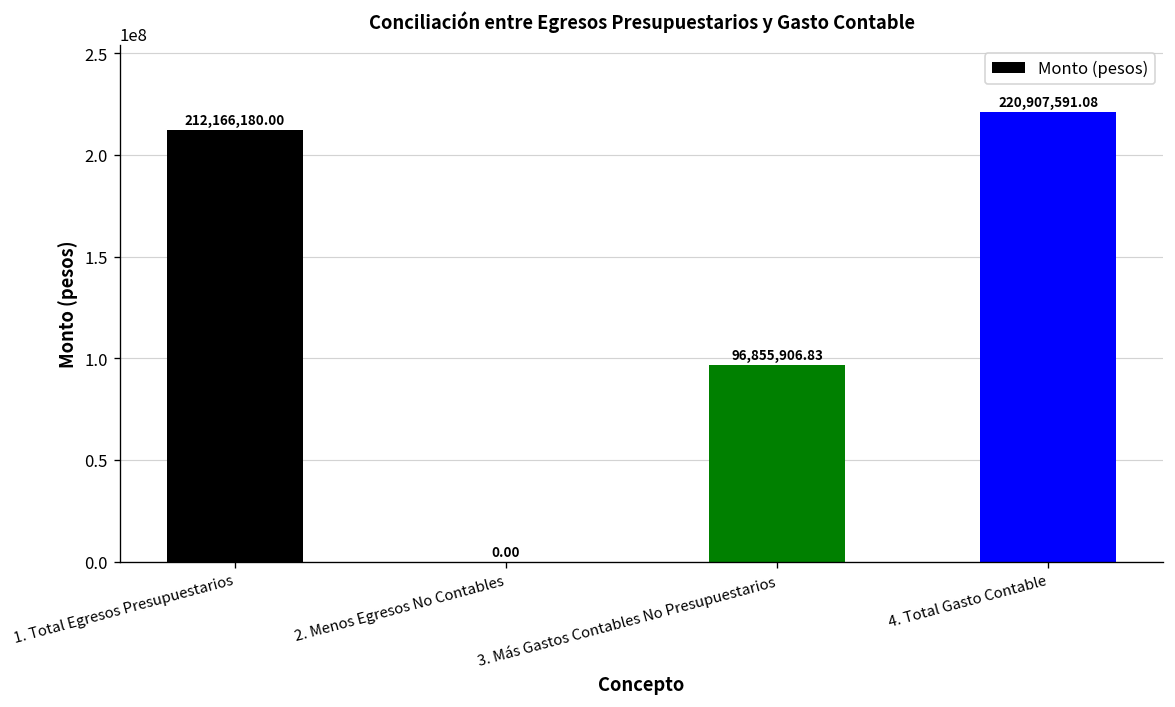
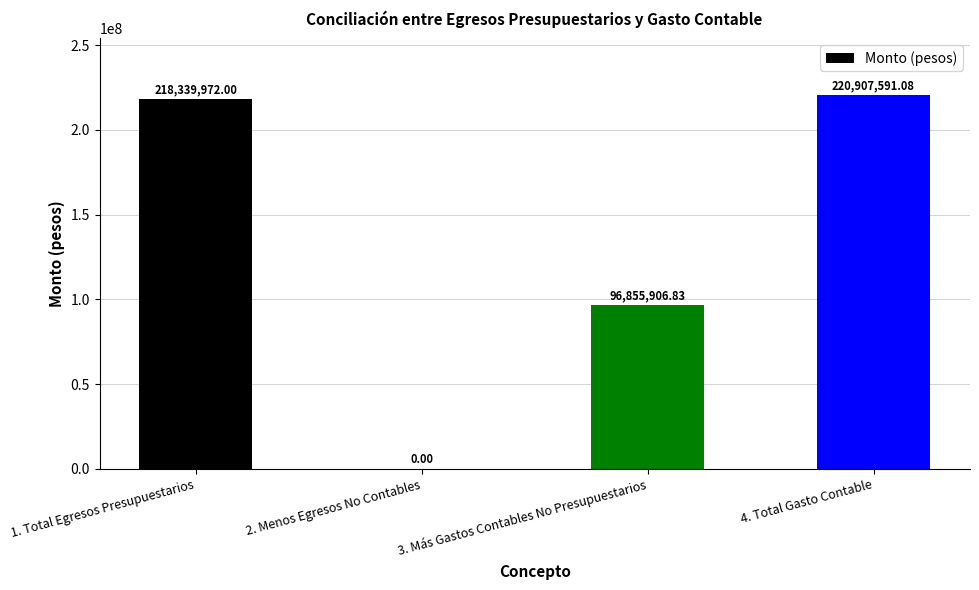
  {
-   "1. Total Egresos Presupuestarios": "212,166,180.00",
+   "1. Total Egresos Presupuestarios": "218,339,972.00",
    "2. Menos Egresos No Contables": "0.00",
    "3. Más Gastos Contables No Presupuestarios": "96,855,906.83",
    "4. Total Gasto Contable": "220,907,591.08"
  }
